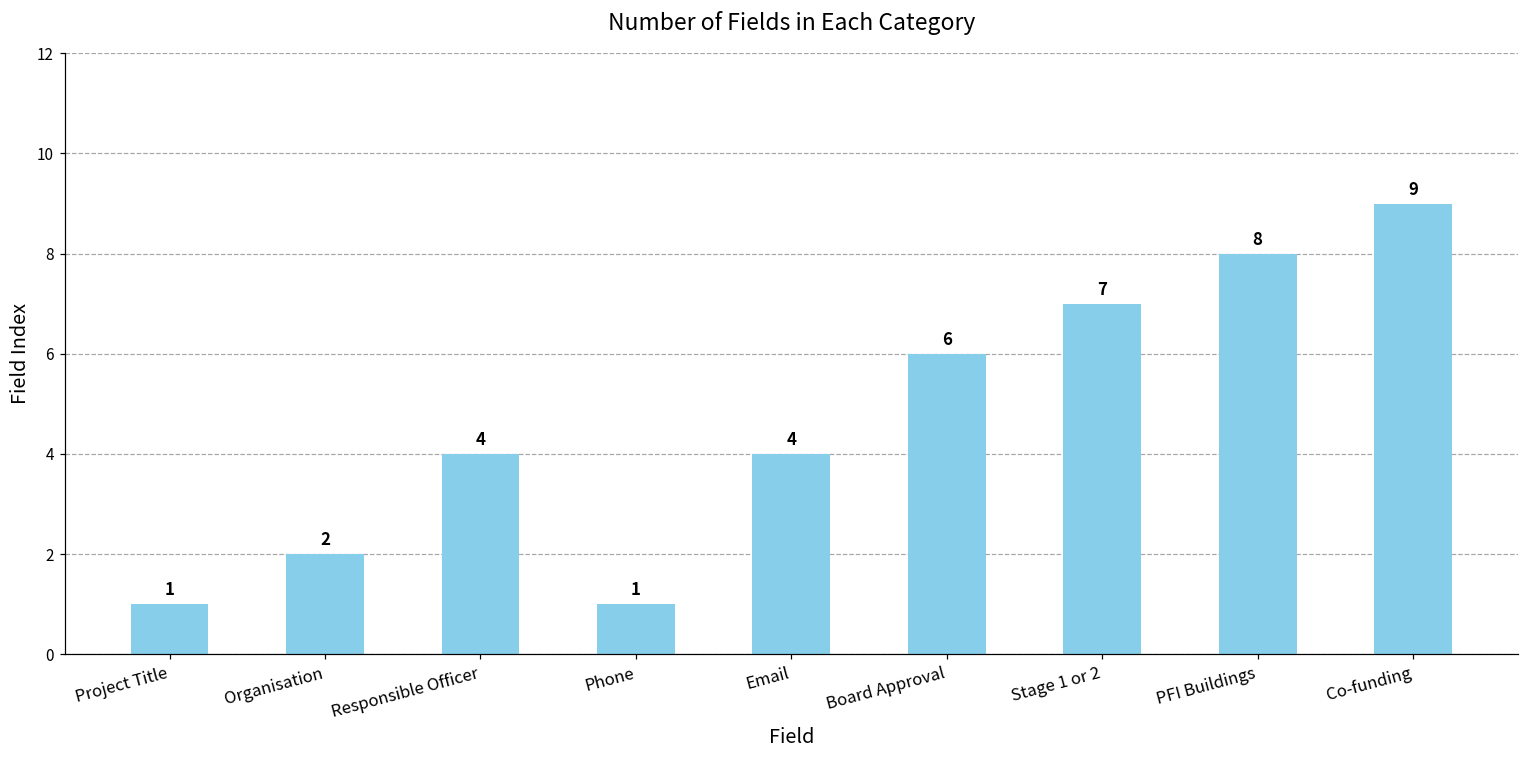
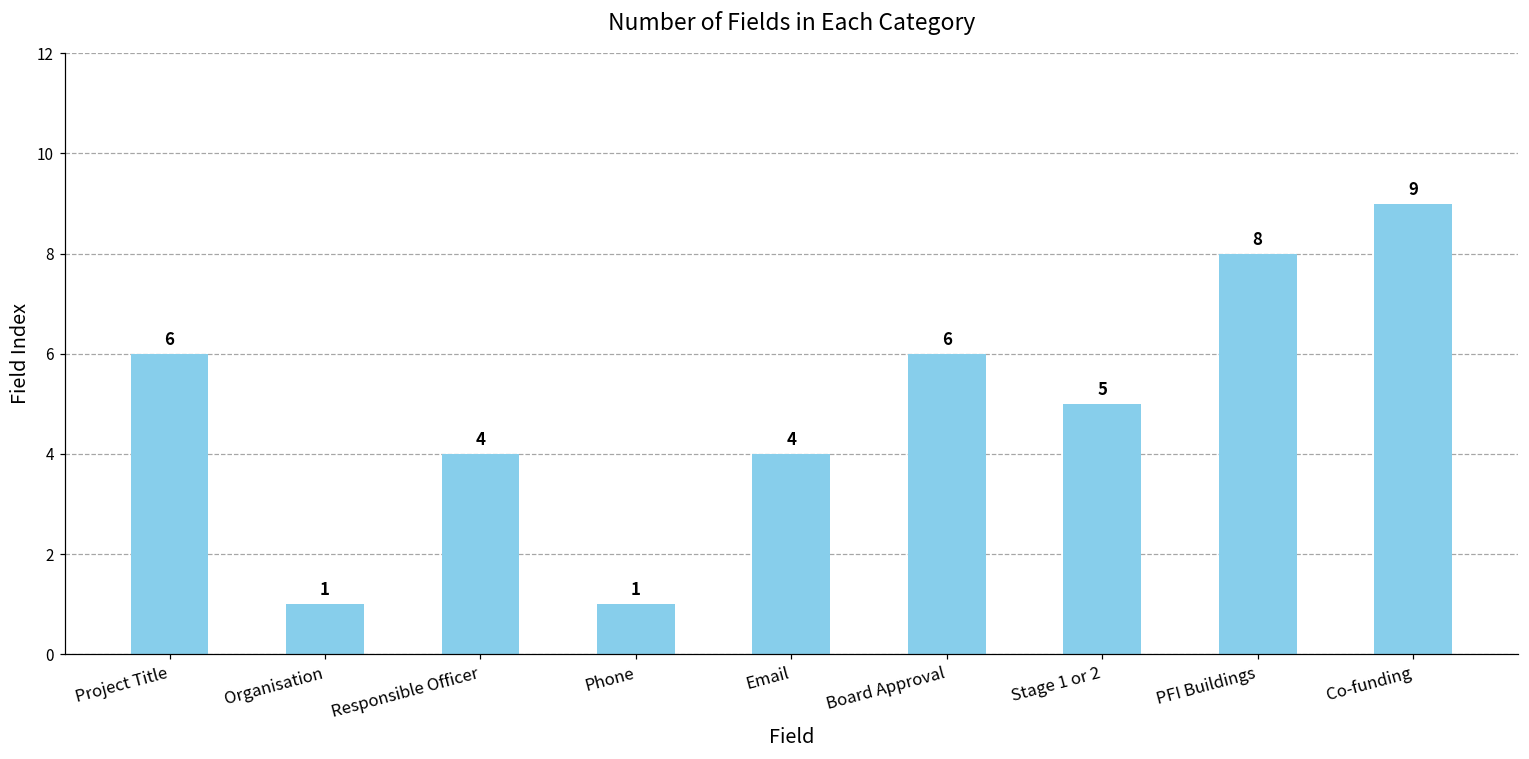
  {
-   "Project Title": 1,
-   "Organisation": 2,
+   "Project Title": 6,
+   "Organisation": 1,
    "Responsible Officer": 4,
    "Phone": 1,
    "Email": 4,
    "Board Approval": 6,
-   "Stage 1 or 2": 7,
+   "Stage 1 or 2": 5,
    "PFI Buildings": 8,
    "Co-funding": 9
  }
